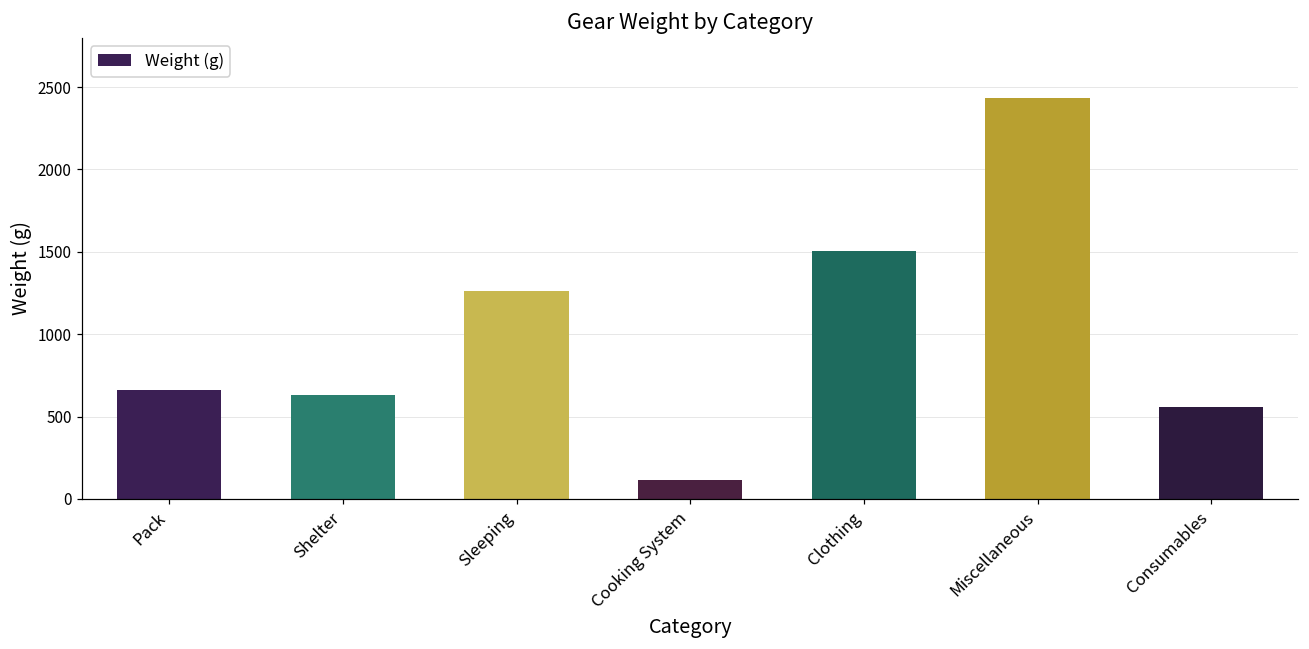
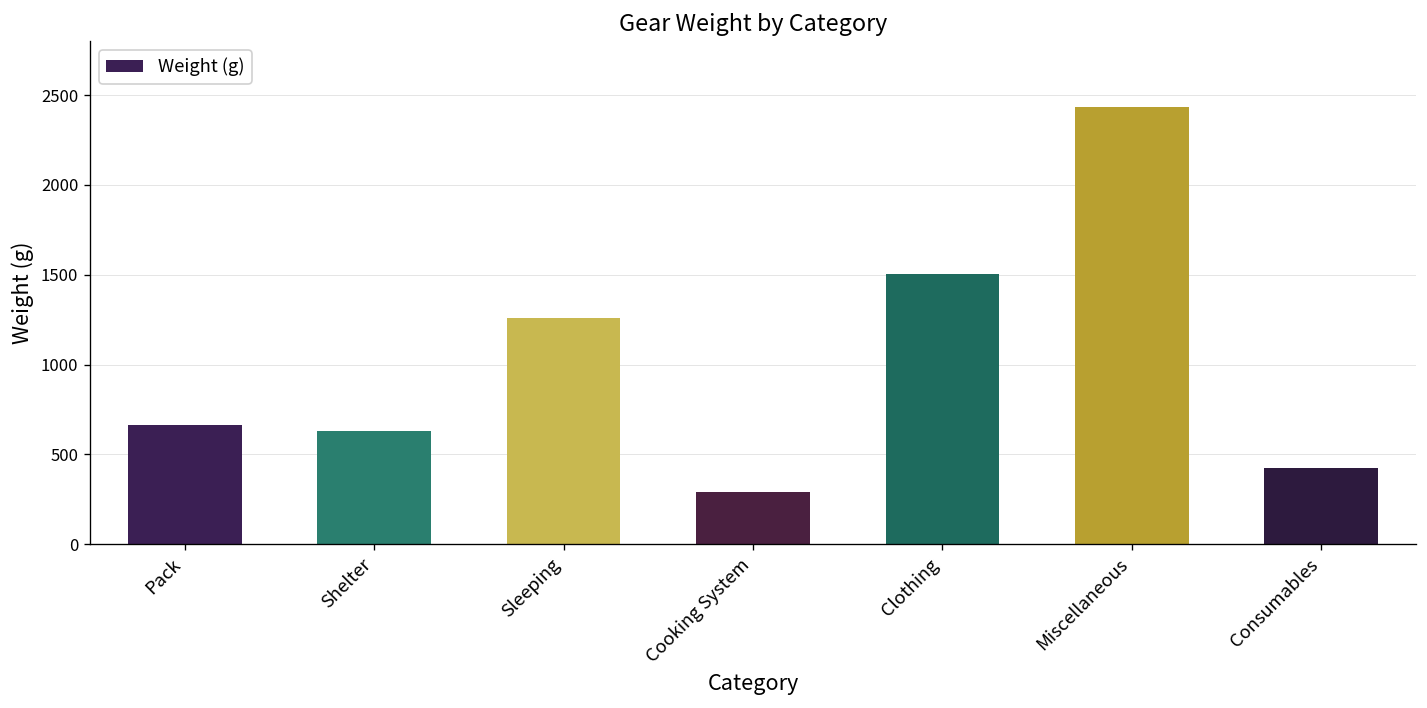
  {
    "Pack": 660,
    "Shelter": 630,
    "Sleeping": 1260,
-   "Cooking System": 110,
+   "Cooking System": 290,
    "Clothing": 1500,
    "Miscellaneous": 2430,
-   "Consumables": 560
+   "Consumables": 420
  }
